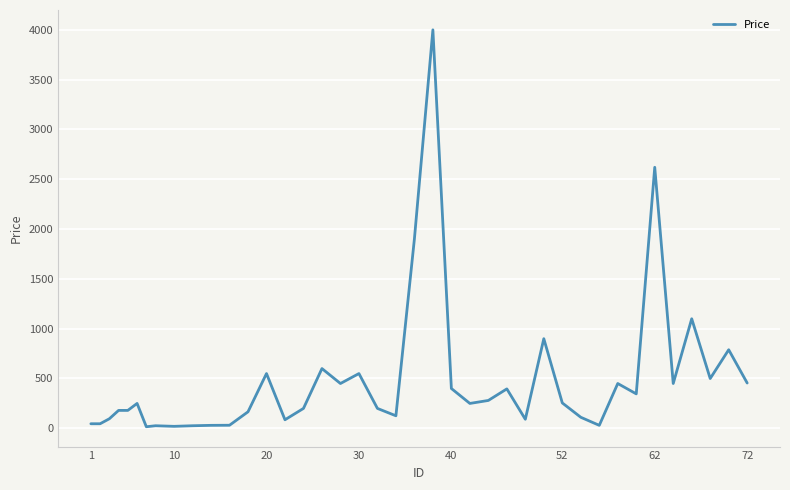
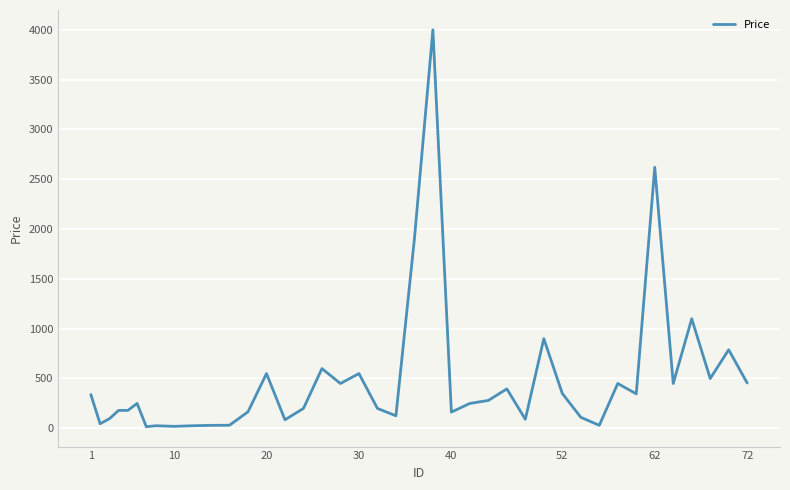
  {
-   "1": 0,
+   "1": 300,
    "10": 0,
    "20": 500,
    "30": 500,
-   "40": 400,
-   "52": 250,
+   "40": 200,
+   "52": 350,
    "62": 2600,
    "72": 500
  }
